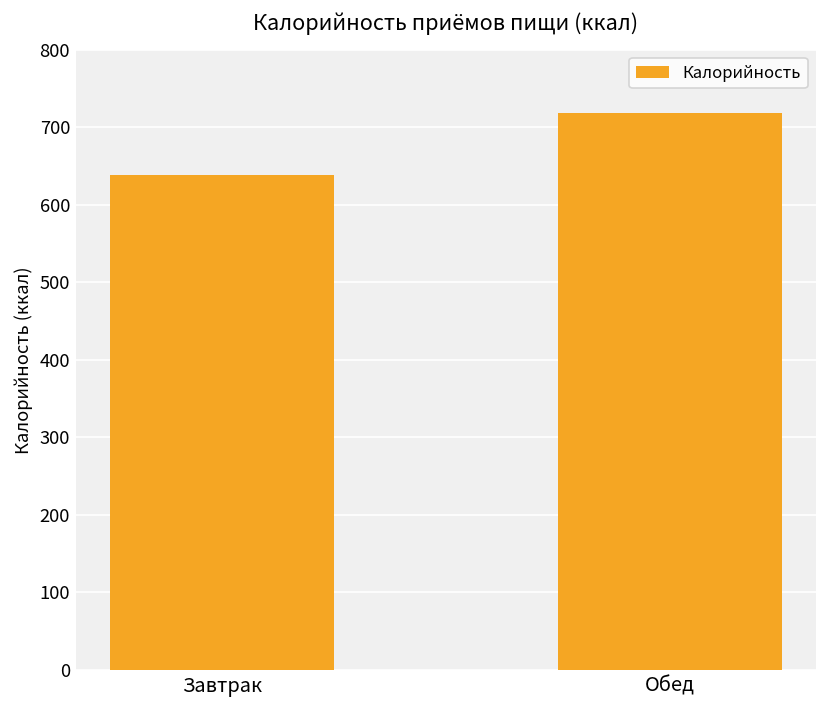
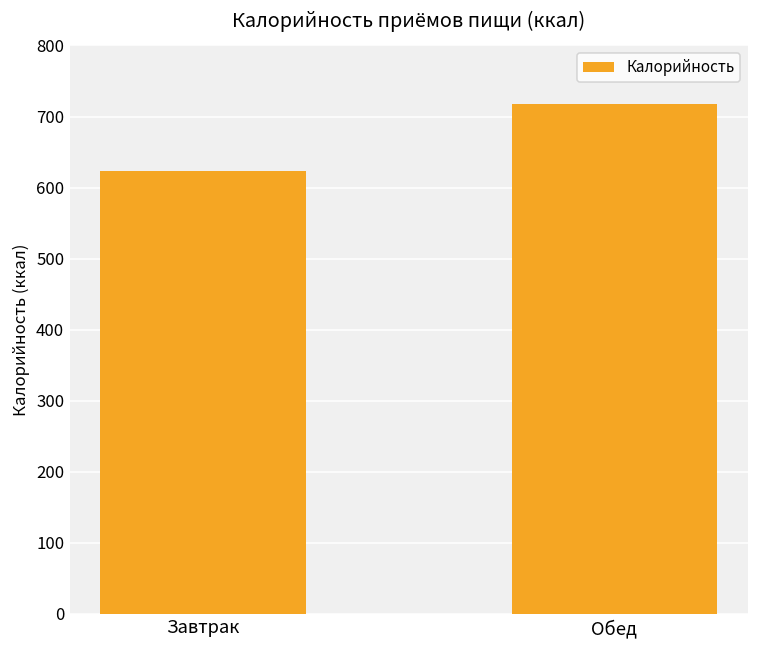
  {
-   "Завтрак": 640,
+   "Завтрак": 620,
    "Обед": 720
  }
